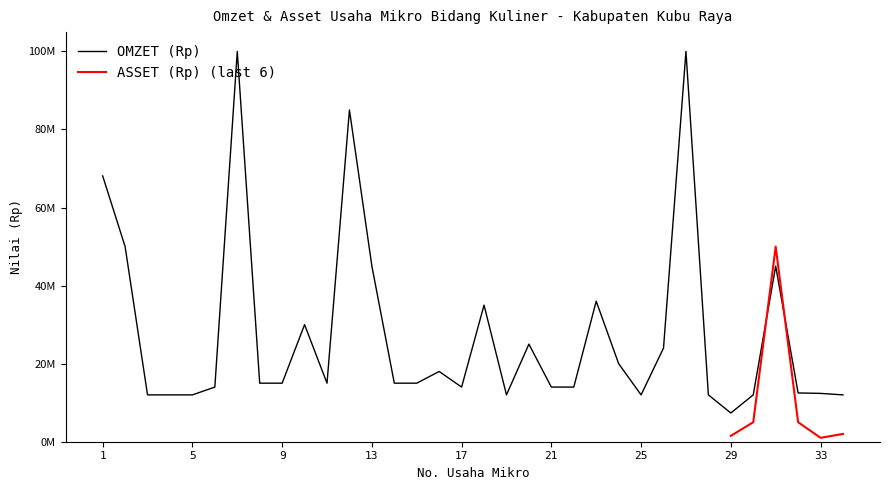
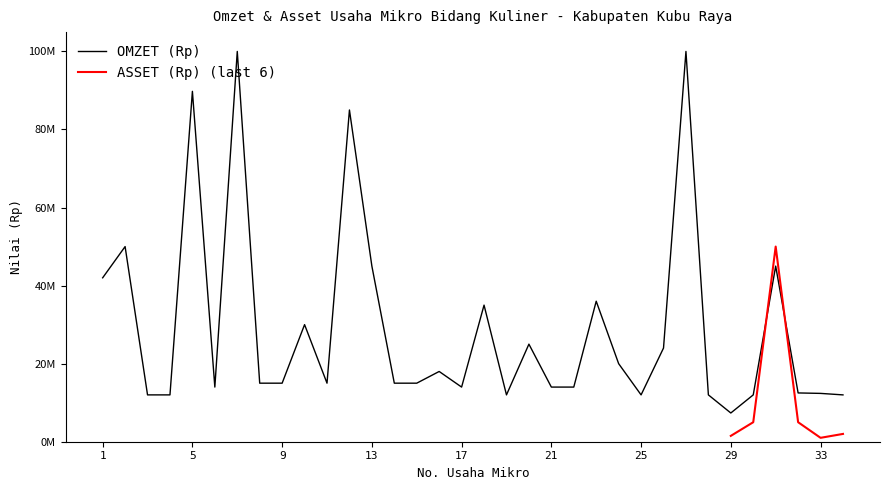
  {
    "OMZET (Rp)": {
-     "1": 68000000,
-     "5": 12000000,
+     "1": 42000000,
+     "5": 90000000,
      "9": 15000000,
      "13": 45000000,
      "17": 14000000,
      "21": 14000000,
      "25": 12000000,
      "29": 7000000,
      "33": 12000000
    }
  }
